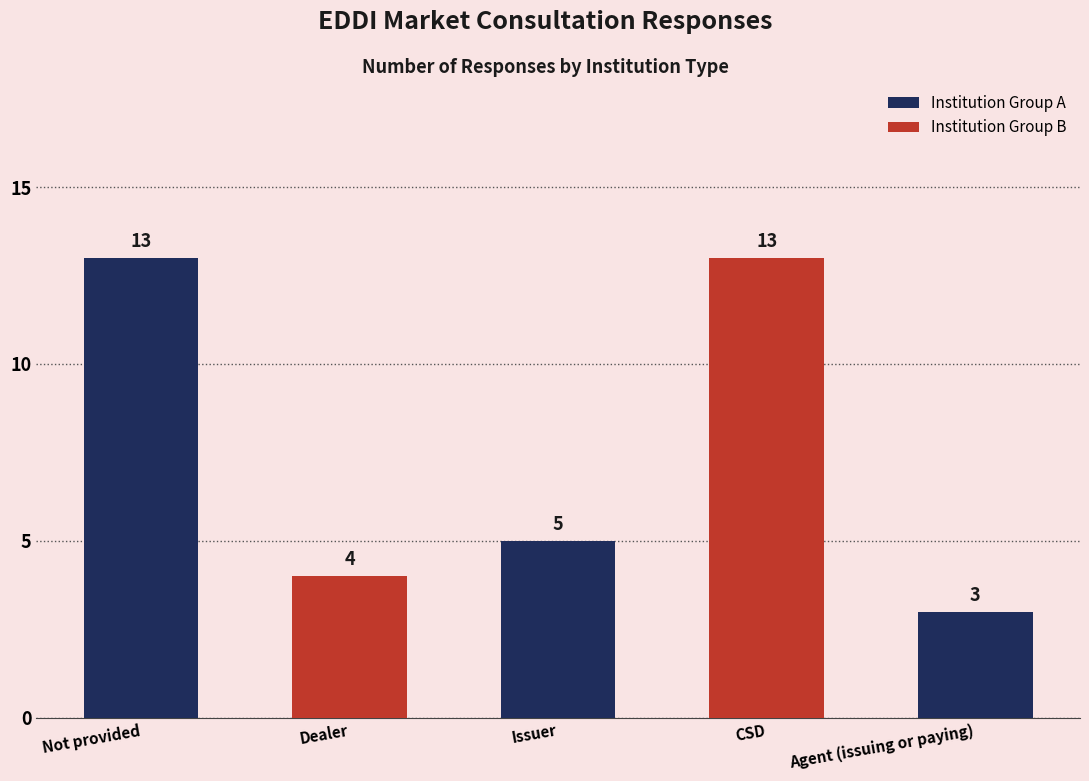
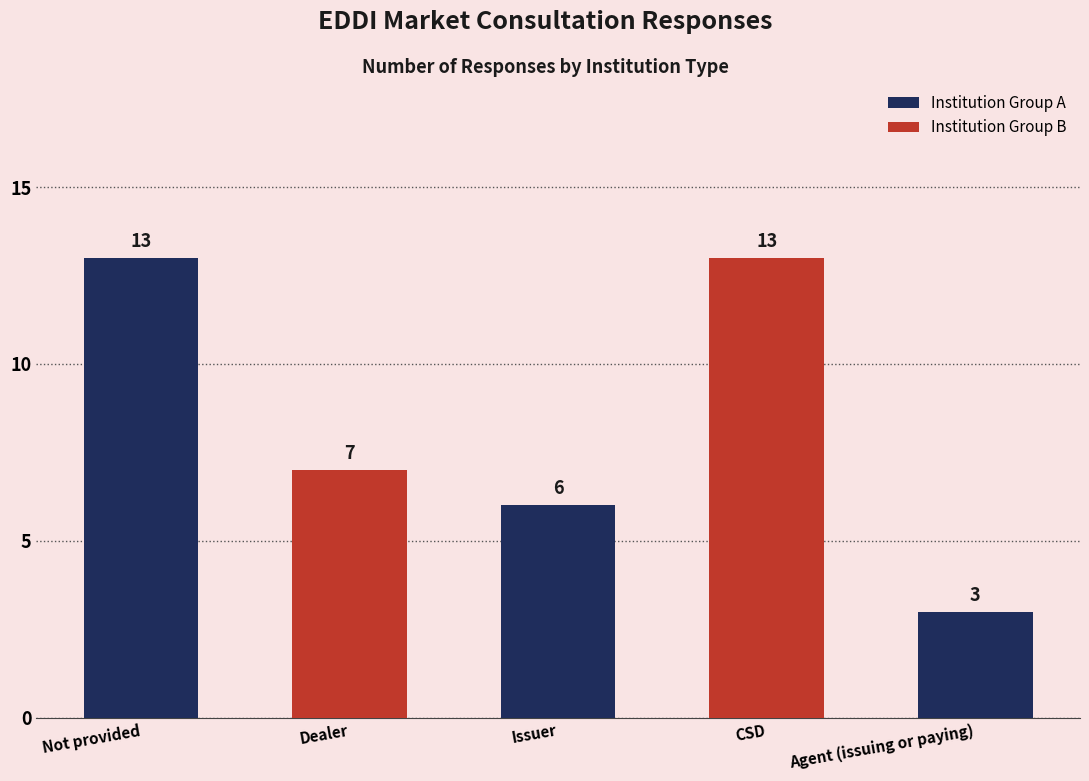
  {
    "Not provided": 13,
-   "Dealer": 4,
-   "Issuer": 5,
+   "Dealer": 7,
+   "Issuer": 6,
    "CSD": 13,
    "Agent (issuing or paying)": 3
  }
